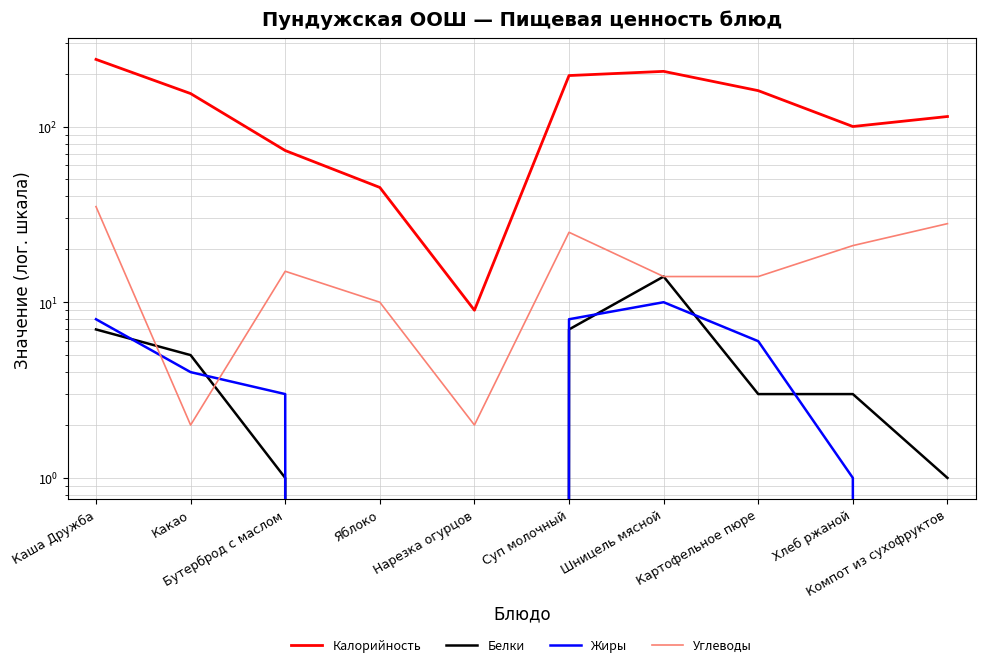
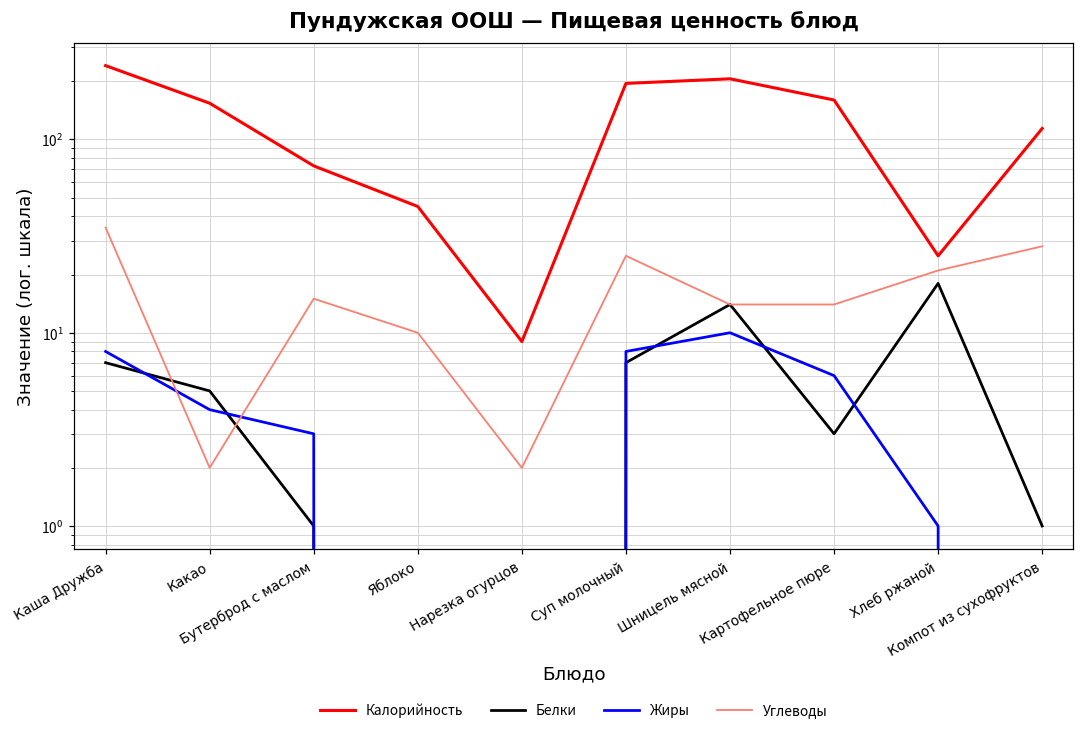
  {
    "Калорийность": {
      "Каша Дружба": 240,
      "Какао": 150,
      "Бутерброд с маслом": 73,
      "Яблоко": 45,
      "Нарезка огурцов": 9,
      "Суп молочный": 200,
      "Шницель мясной": 210,
      "Картофельное пюре": 160,
-     "Хлеб ржаной": 100,
+     "Хлеб ржаной": 25,
      "Компот из сухофруктов": 110
    },
    "Белки": {
      "Каша Дружба": 7,
      "Какао": 5,
      "Бутерброд с маслом": 1,
      "Суп молочный": 7,
      "Картофельное пюре": 3,
-     "Хлеб ржаной": 3,
+     "Хлеб ржаной": 18,
      "Компот из сухофруктов": 1
    },
    "Жиры": {
      "Каша Дружба": 8,
      "Какао": 4,
      "Бутерброд с маслом": 3,
      "Суп молочный": 8,
      "Шницель мясной": 10,
      "Картофельное пюре": 6,
      "Хлеб ржаной": 1
    },
    "Углеводы": {
      "Каша Дружба": 35,
      "Какао": 2,
      "Бутерброд с маслом": 15,
      "Яблоко": 10,
      "Нарезка огурцов": 2,
      "Суп молочный": 25,
      "Картофельное пюре": 14,
      "Хлеб ржаной": 21,
      "Компот из сухофруктов": 28
    }
  }
